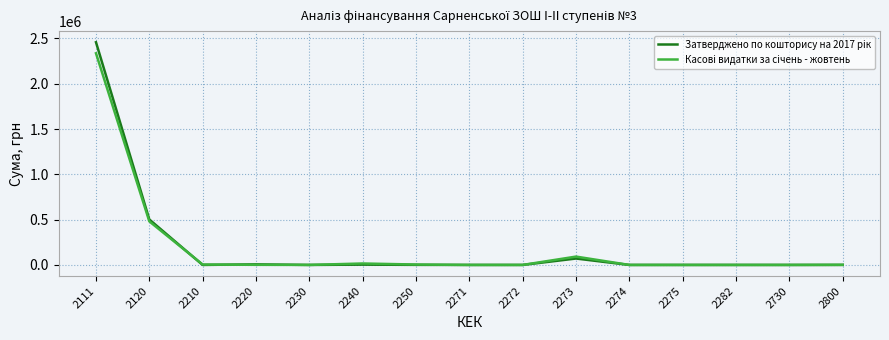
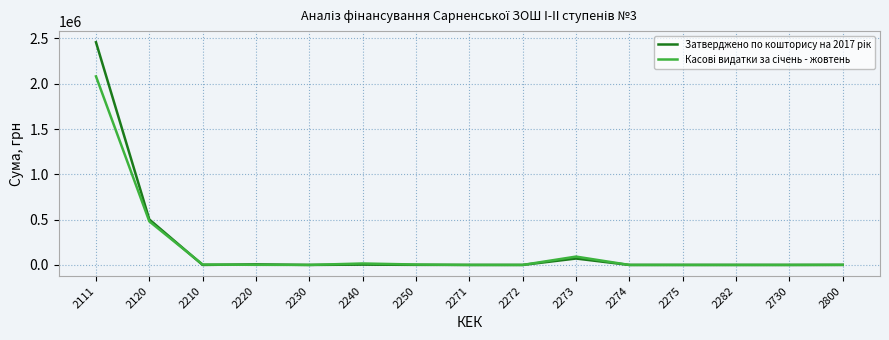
  {
    "Затверджено по кошторису на 2017 рік": {
      "2111": 2500000
    },
    "Касові видатки за січень - жовтень": {
-     "2111": 2300000
+     "2111": 2100000
    }
  }
